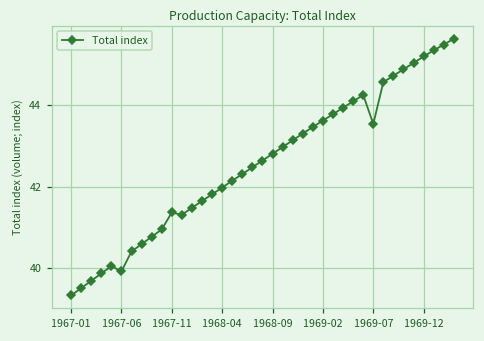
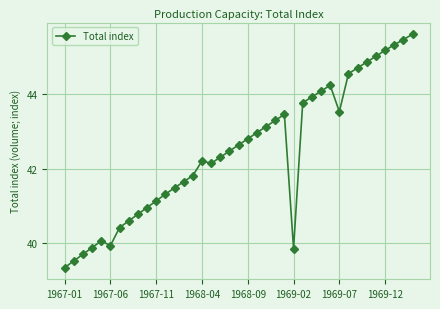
  {
    "1967-01": 39.3,
    "1967-06": 39.9,
-   "1967-11": 41.4,
-   "1968-04": 42.0,
+   "1967-11": 41.1,
+   "1968-04": 42.2,
    "1968-09": 42.8,
-   "1969-02": 43.6,
+   "1969-02": 39.9,
    "1969-07": 43.5,
    "1969-12": 45.2
  }
